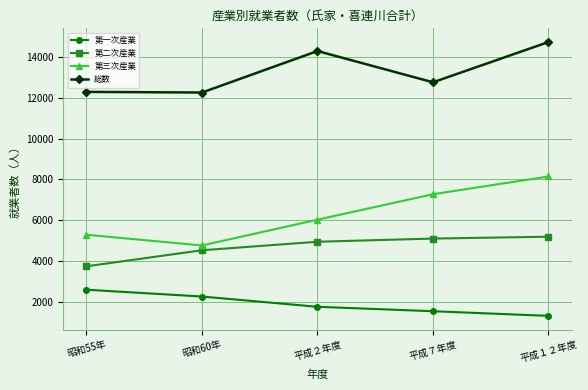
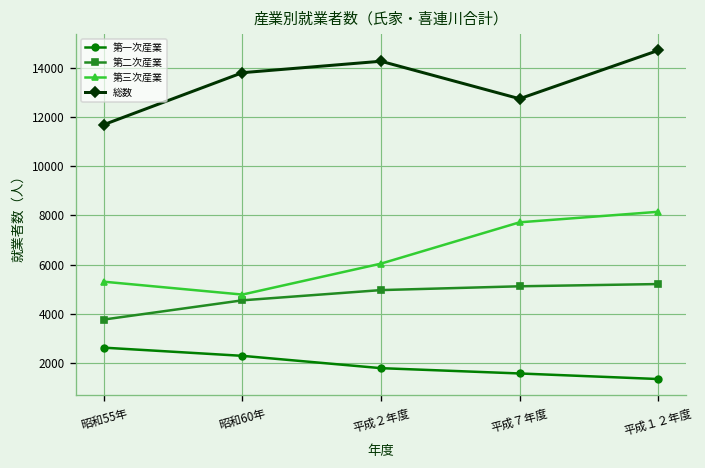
  {
    "第三次産業": {
      "昭和55年": 5300,
      "昭和60年": 4800,
      "平成２年度": 6000,
-     "平成７年度": 7300,
+     "平成７年度": 7700,
      "平成１２年度": 8100
    },
    "総数": {
-     "昭和55年": 12300,
-     "昭和60年": 12200,
+     "昭和55年": 11700,
+     "昭和60年": 13800,
      "平成２年度": 14300,
      "平成７年度": 12700,
      "平成１２年度": 14700
    }
  }
